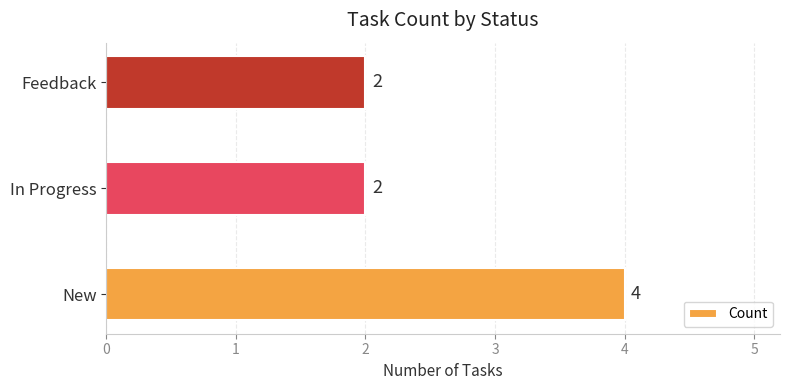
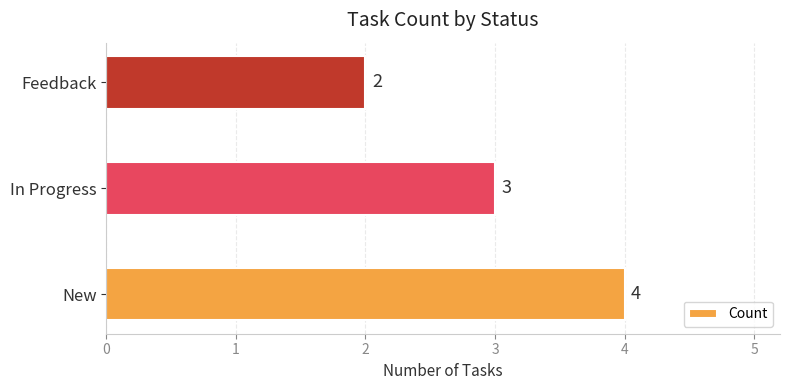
  {
    "Feedback": 2,
-   "In Progress": 2,
+   "In Progress": 3,
    "New": 4
  }
